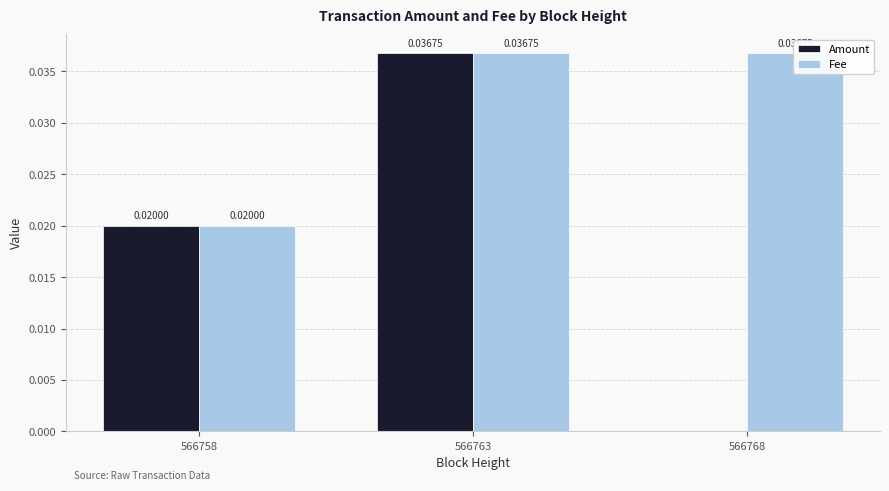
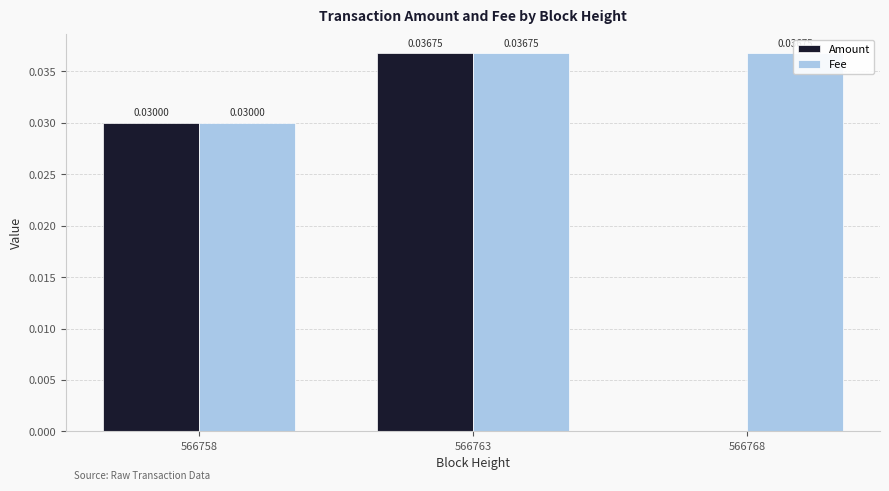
  {
    "Amount": {
-     "566758": 0.02000,
+     "566758": 0.03000,
      "566763": 0.03675
    },
    "Fee": {
-     "566758": 0.02000,
+     "566758": 0.03000,
      "566763": 0.03675
    }
  }
